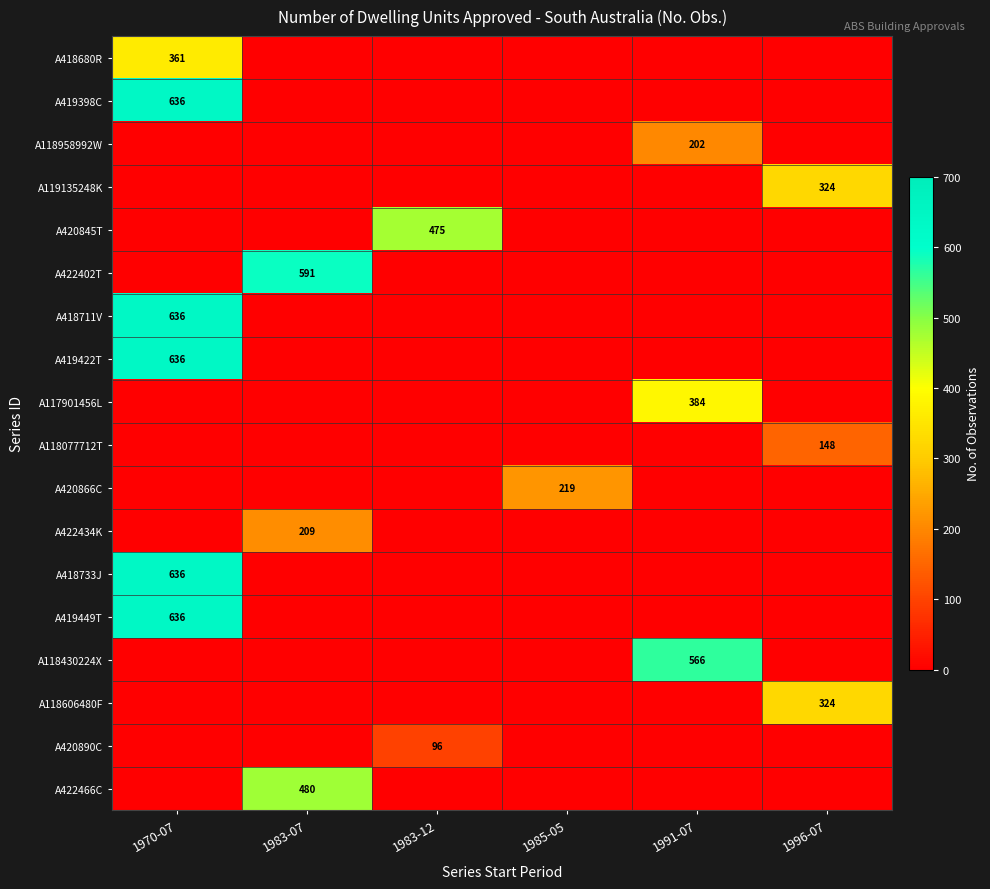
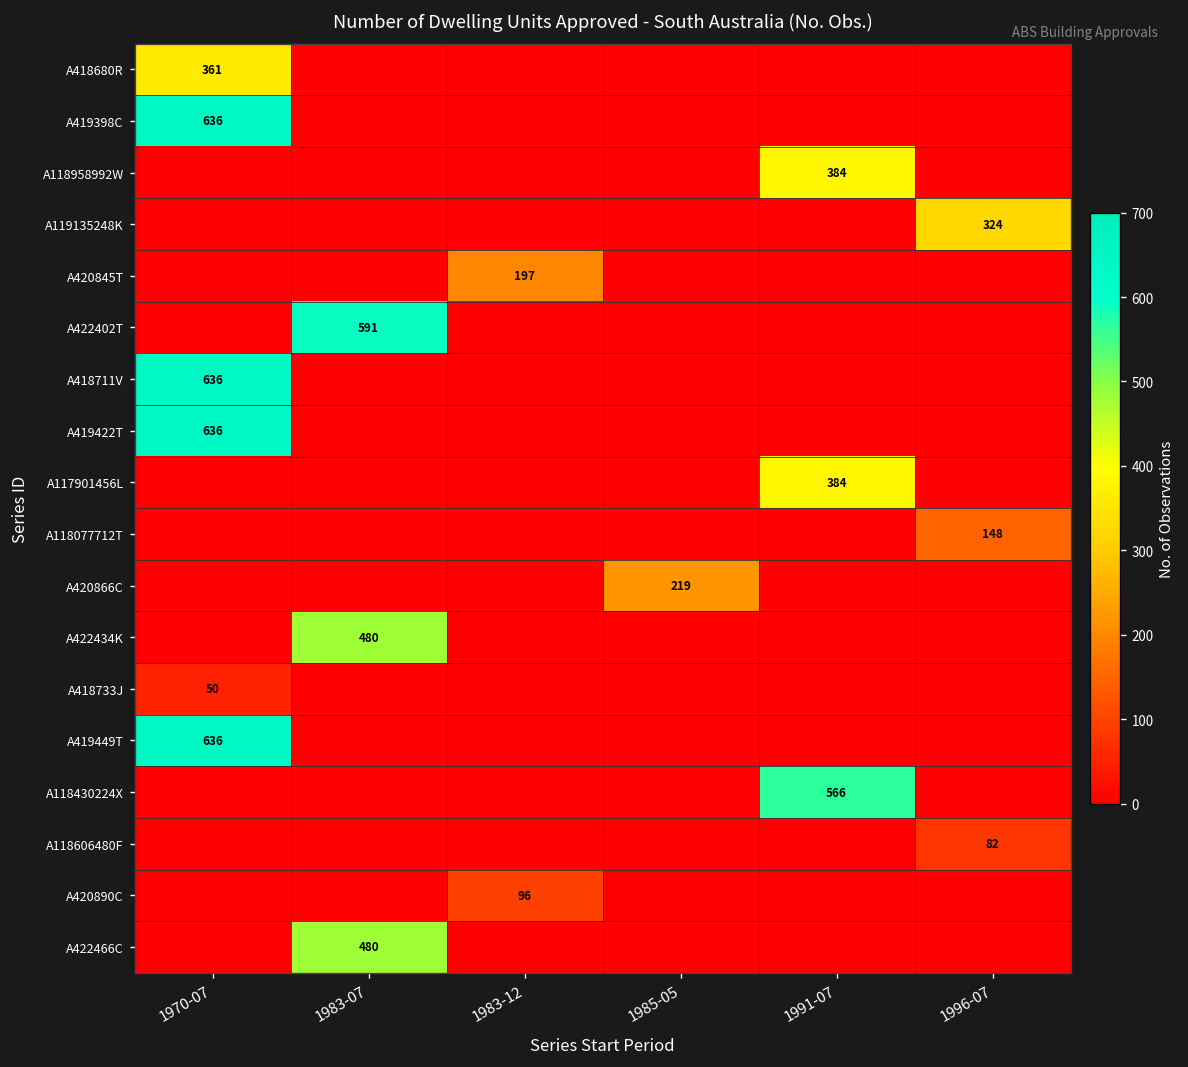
  {
    "A418680R": {
      "1970-07": 361
    },
    "A419398C": {
      "1970-07": 636
    },
    "A118958992W": {
-     "1991-07": 202
+     "1991-07": 384
    },
    "A119135248K": {
      "1996-07": 324
    },
    "A420845T": {
-     "1983-12": 475
+     "1983-12": 197
    },
    "A422402T": {
      "1983-07": 591
    },
    "A418711V": {
      "1970-07": 636
    },
    "A419422T": {
      "1970-07": 636
    },
    "A117901456L": {
      "1991-07": 384
    },
    "A118077712T": {
      "1996-07": 148
    },
    "A420866C": {
      "1985-05": 219
    },
    "A422434K": {
-     "1983-07": 209
+     "1983-07": 480
    },
    "A418733J": {
-     "1970-07": 636
+     "1970-07": 50
    },
    "A419449T": {
      "1970-07": 636
    },
    "A118430224X": {
      "1991-07": 566
    },
    "A118606480F": {
-     "1996-07": 324
+     "1996-07": 82
    },
    "A420890C": {
      "1983-12": 96
    },
    "A422466C": {
      "1983-07": 480
    }
  }
